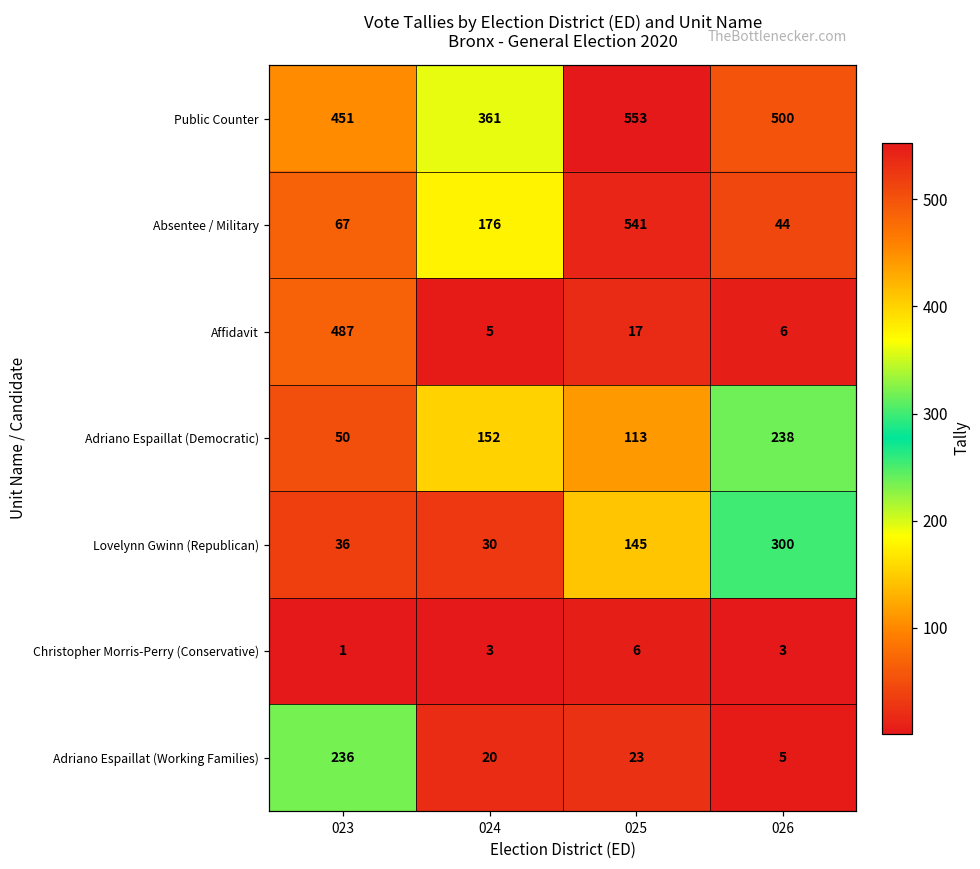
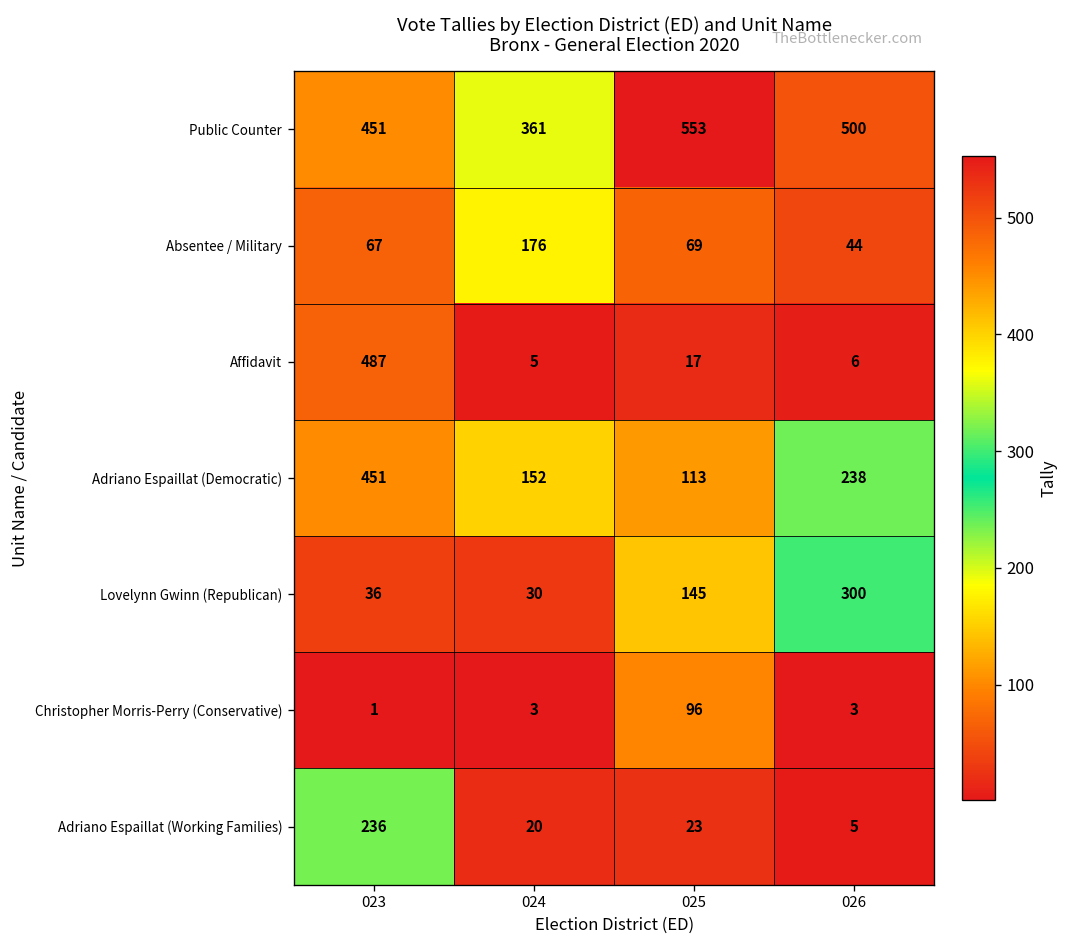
  {
    "Public Counter": {
      "023": 451,
      "024": 361,
      "025": 553,
      "026": 500
    },
    "Absentee / Military": {
      "023": 67,
      "024": 176,
-     "025": 541,
+     "025": 69,
      "026": 44
    },
    "Affidavit": {
      "023": 487,
      "024": 5,
      "025": 17,
      "026": 6
    },
    "Adriano Espaillat (Democratic)": {
-     "023": 50,
+     "023": 451,
      "024": 152,
      "025": 113,
      "026": 238
    },
    "Lovelynn Gwinn (Republican)": {
      "023": 36,
      "024": 30,
      "025": 145,
      "026": 300
    },
    "Christopher Morris-Perry (Conservative)": {
      "023": 1,
      "024": 3,
-     "025": 6,
+     "025": 96,
      "026": 3
    },
    "Adriano Espaillat (Working Families)": {
      "023": 236,
      "024": 20,
      "025": 23,
      "026": 5
    }
  }
